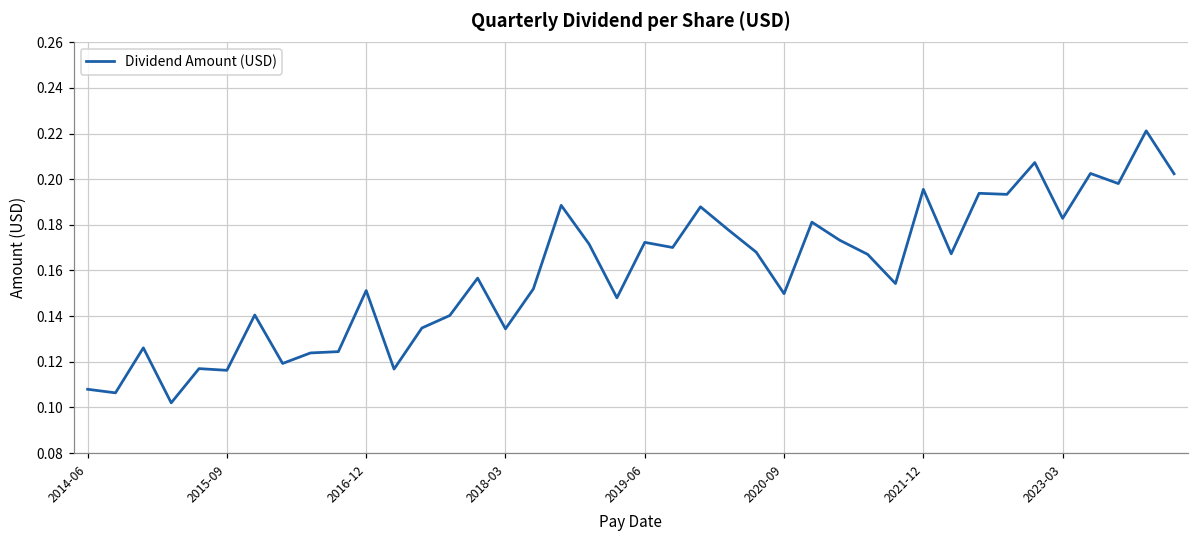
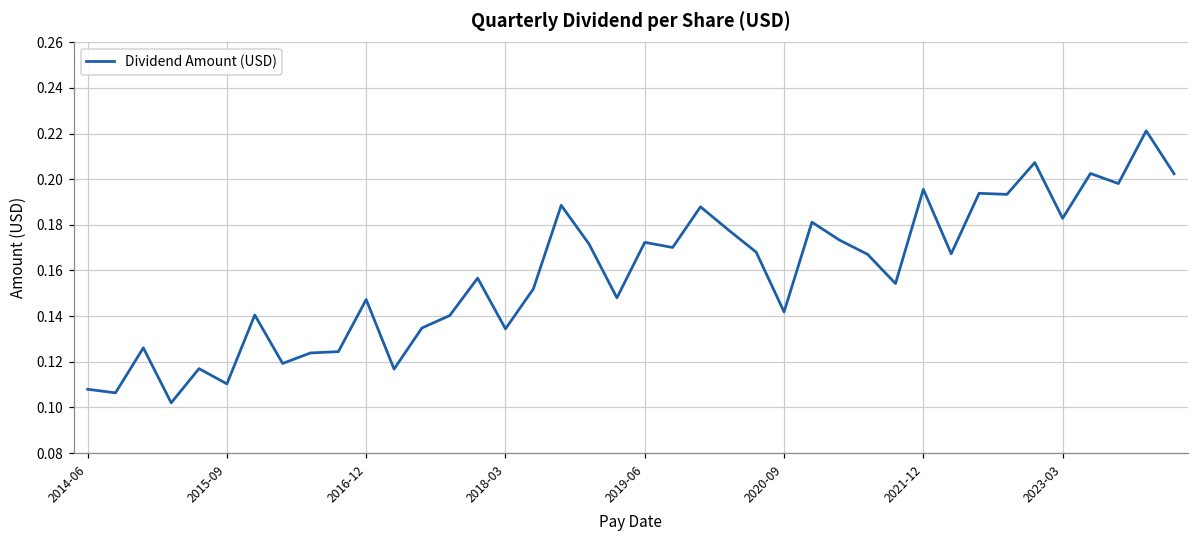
  {
    "2014-06": 0.108,
-   "2015-09": 0.116,
-   "2016-12": 0.151,
+   "2015-09": 0.110,
+   "2016-12": 0.147,
    "2018-03": 0.134,
    "2019-06": 0.172,
-   "2020-09": 0.150,
+   "2020-09": 0.142,
    "2021-12": 0.196,
    "2023-03": 0.183
  }
